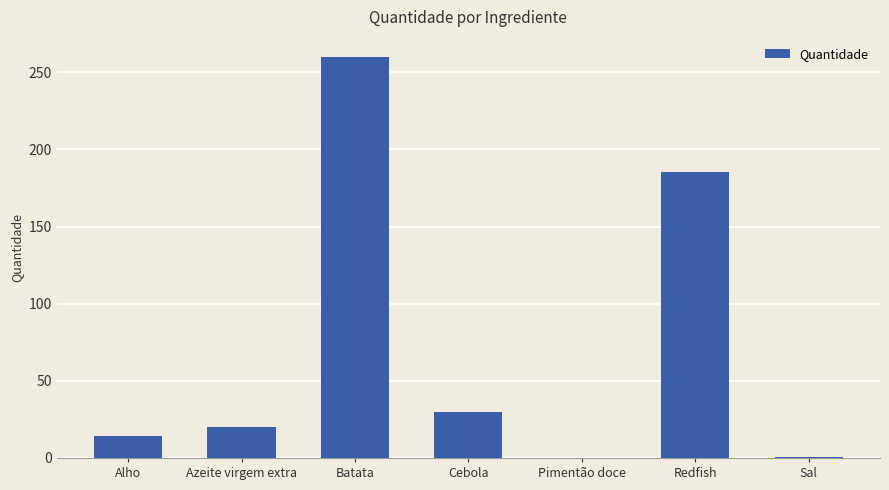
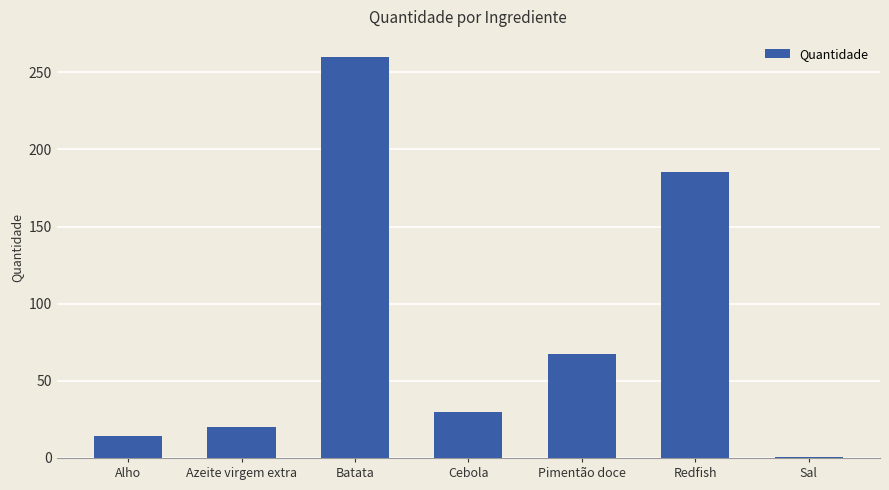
  {
    "Alho": 14,
    "Azeite virgem extra": 20,
    "Batata": 260,
    "Cebola": 30,
-   "Pimentão doce": 0,
+   "Pimentão doce": 67,
    "Redfish": 186
  }
